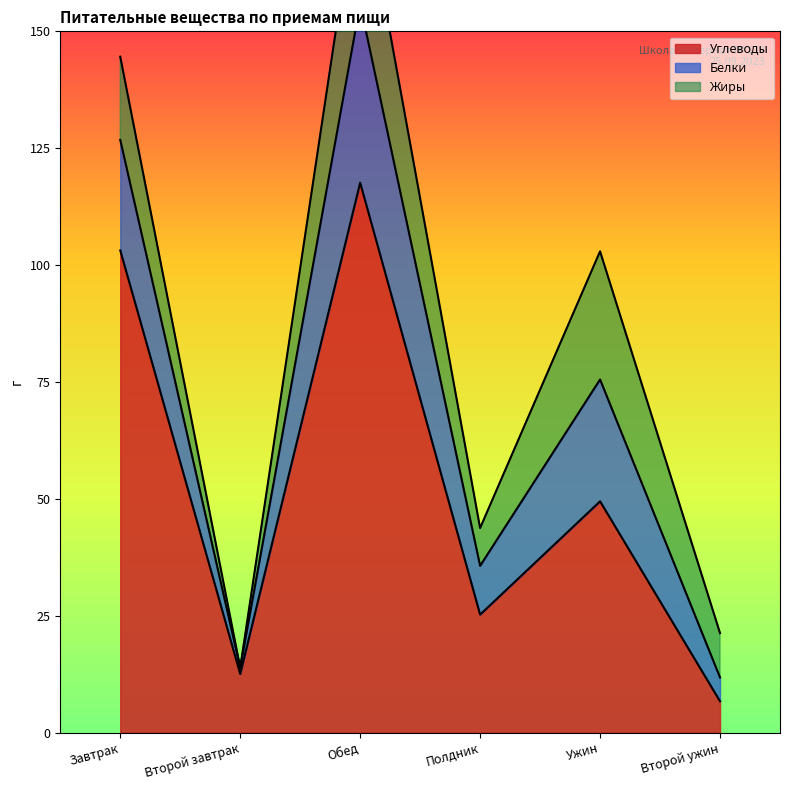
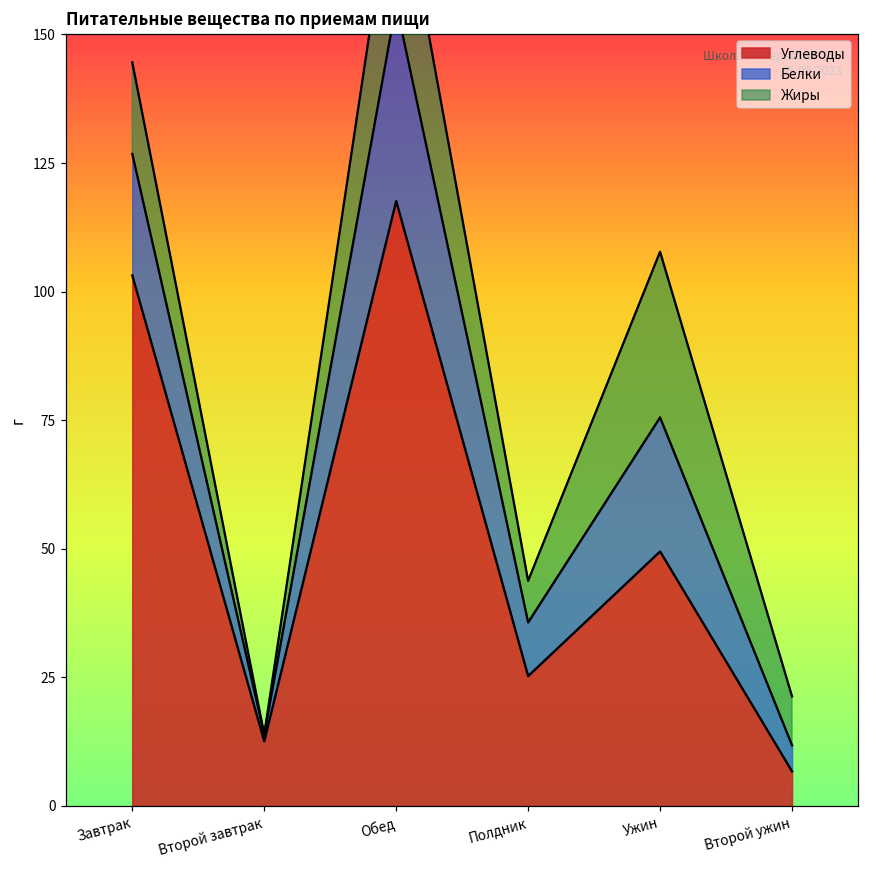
  {
    "Углеводы": {
      "Завтрак": 103,
      "Второй завтрак": 13,
      "Обед": 118,
      "Полдник": 25,
      "Ужин": 49,
      "Второй ужин": 7
    },
    "Белки": {
      "Завтрак": 24,
      "Полдник": 10,
      "Ужин": 26,
      "Второй ужин": 5
    },
    "Жиры": {
      "Завтрак": 18,
      "Полдник": 8,
-     "Ужин": 27,
+     "Ужин": 32,
      "Второй ужин": 10
    }
  }
